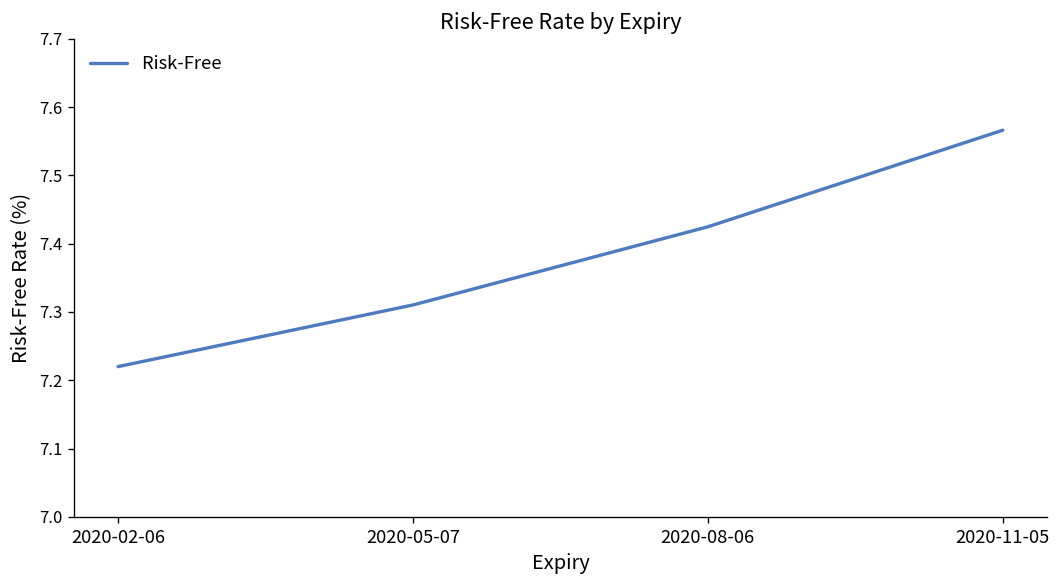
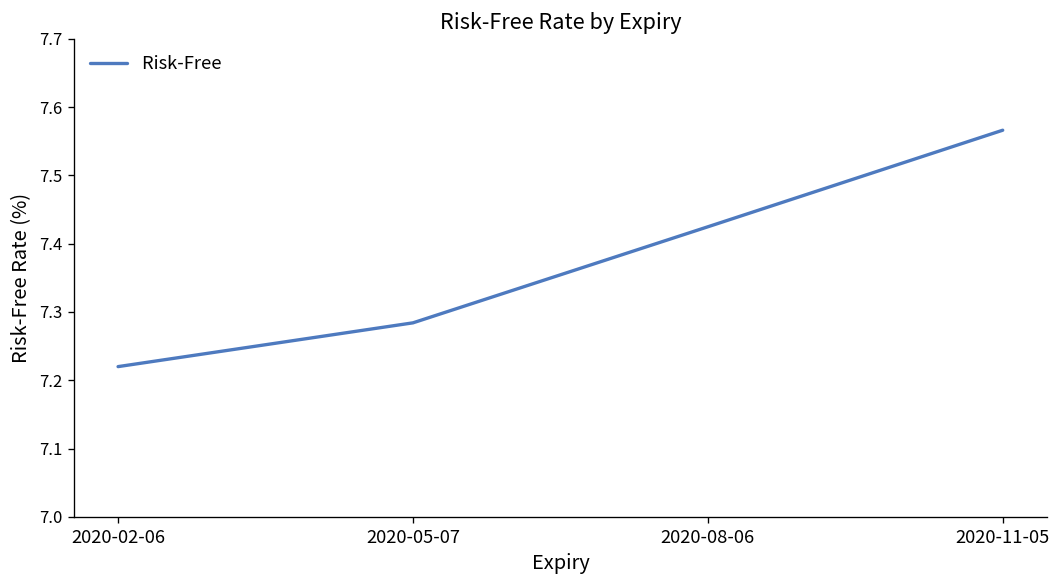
  {
    "2020-02-06": 7.22,
-   "2020-05-07": 7.31,
+   "2020-05-07": 7.28,
    "2020-08-06": 7.42,
    "2020-11-05": 7.57
  }
